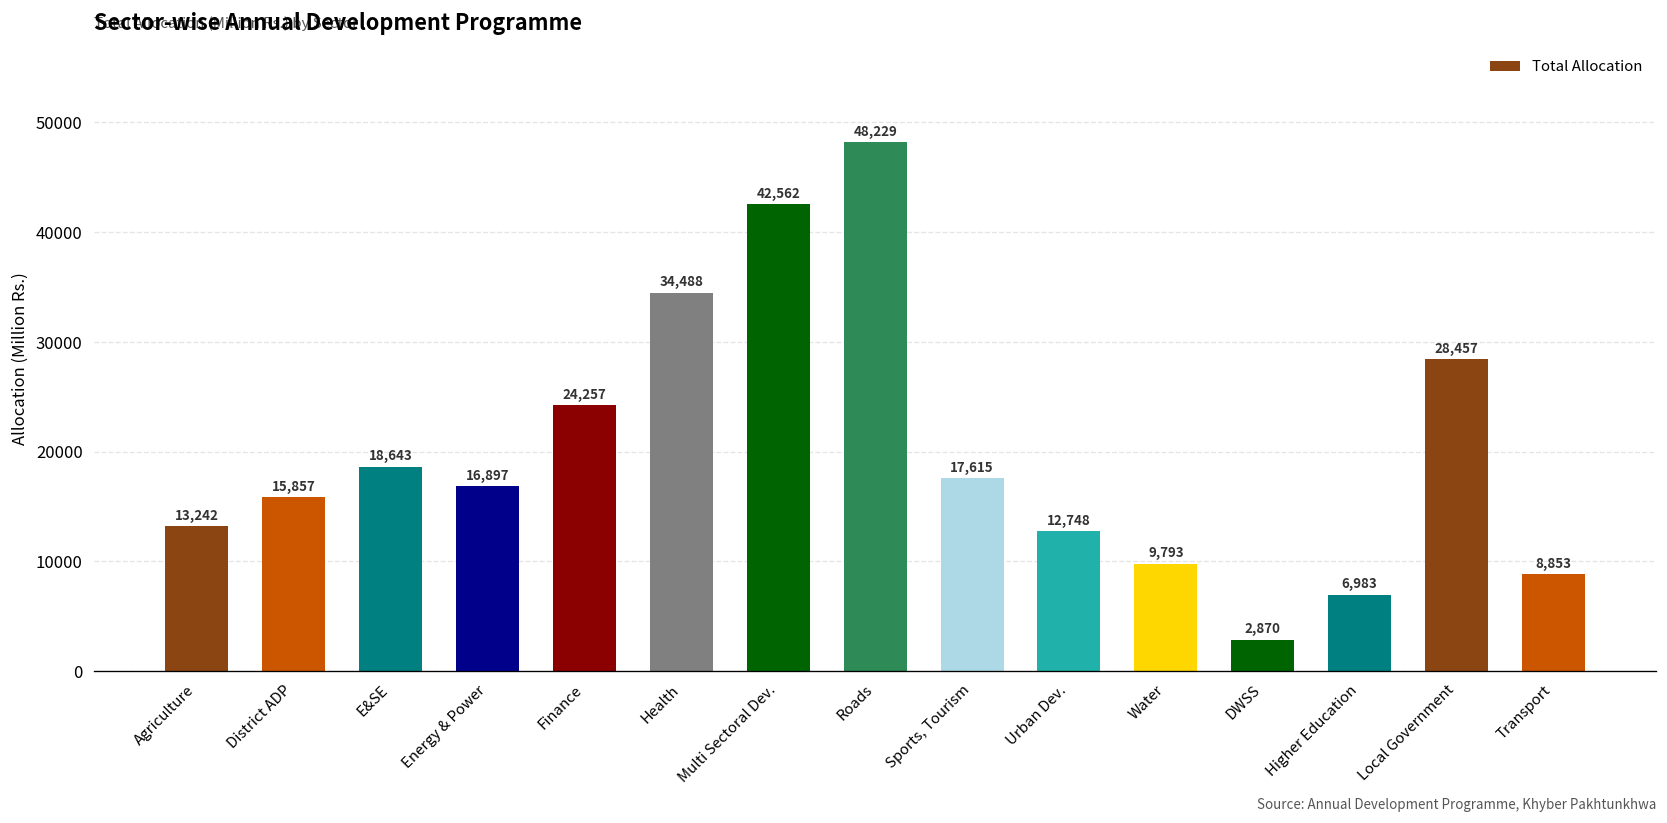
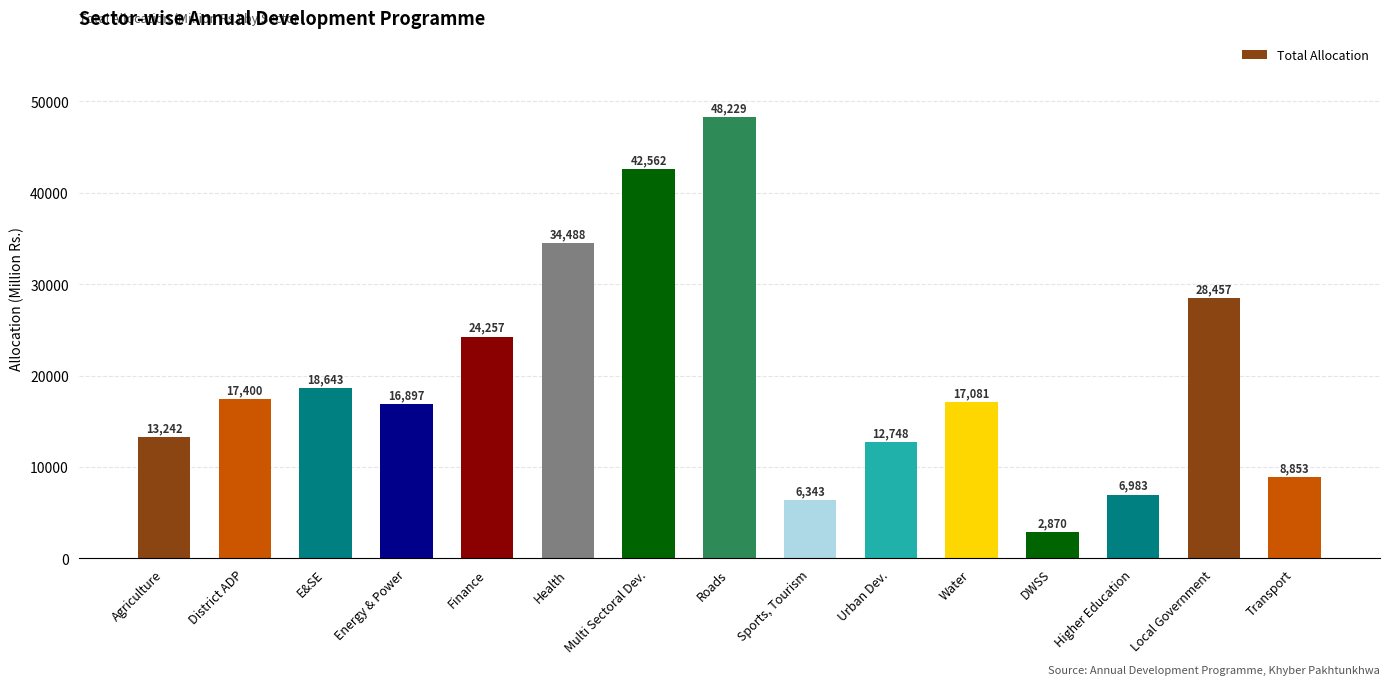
  {
    "Agriculture": "13,242",
-   "District ADP": "15,857",
+   "District ADP": "17,400",
    "E&SE": "18,643",
    "Energy & Power": "16,897",
    "Finance": "24,257",
    "Health": "34,488",
    "Multi Sectoral Dev.": "42,562",
    "Roads": "48,229",
-   "Sports, Tourism": "17,615",
+   "Sports, Tourism": "6,343",
    "Urban Dev.": "12,748",
-   "Water": "9,793",
+   "Water": "17,081",
    "DWSS": "2,870",
    "Higher Education": "6,983",
    "Local Government": "28,457",
    "Transport": "8,853"
  }
